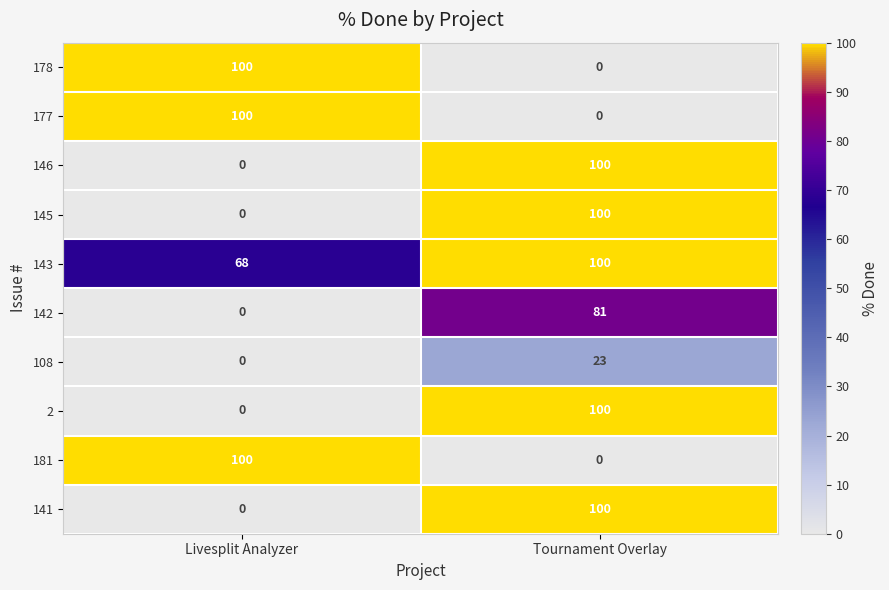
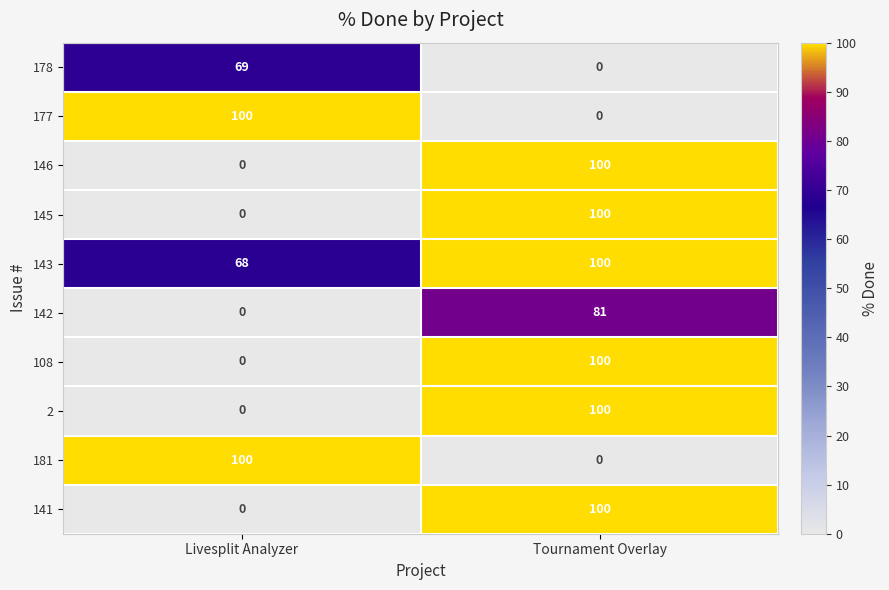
  {
    "178": {
-     "Livesplit Analyzer": 100,
+     "Livesplit Analyzer": 69,
      "Tournament Overlay": 0
    },
    "177": {
      "Livesplit Analyzer": 100,
      "Tournament Overlay": 0
    },
    "146": {
      "Livesplit Analyzer": 0,
      "Tournament Overlay": 100
    },
    "145": {
      "Livesplit Analyzer": 0,
      "Tournament Overlay": 100
    },
    "143": {
      "Livesplit Analyzer": 68,
      "Tournament Overlay": 100
    },
    "142": {
      "Livesplit Analyzer": 0,
      "Tournament Overlay": 81
    },
    "108": {
      "Livesplit Analyzer": 0,
-     "Tournament Overlay": 23
+     "Tournament Overlay": 100
    },
    "2": {
      "Livesplit Analyzer": 0,
      "Tournament Overlay": 100
    },
    "181": {
      "Livesplit Analyzer": 100,
      "Tournament Overlay": 0
    },
    "141": {
      "Livesplit Analyzer": 0,
      "Tournament Overlay": 100
    }
  }
